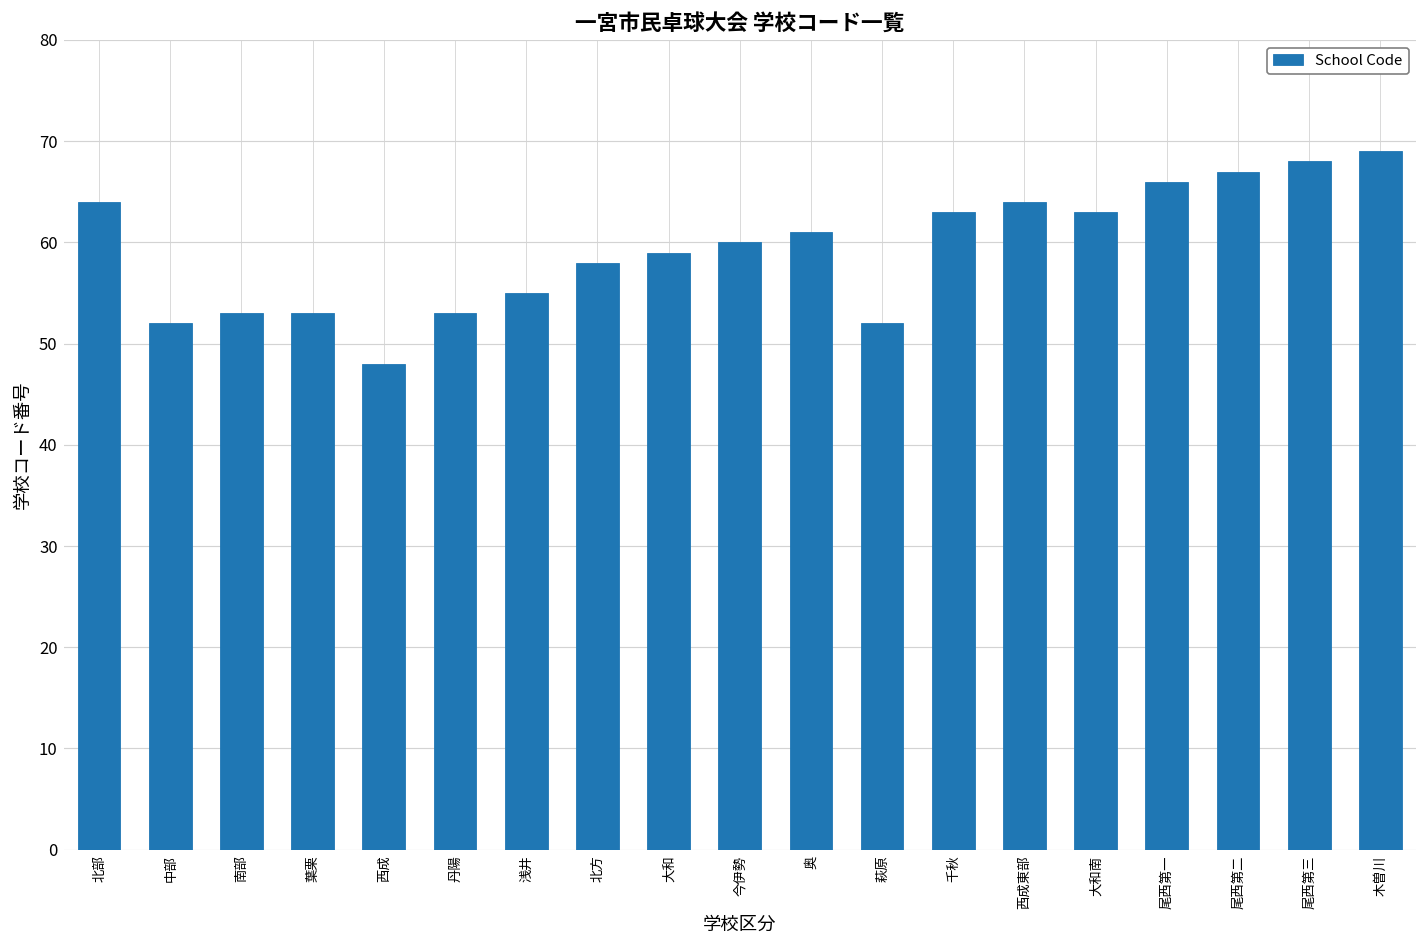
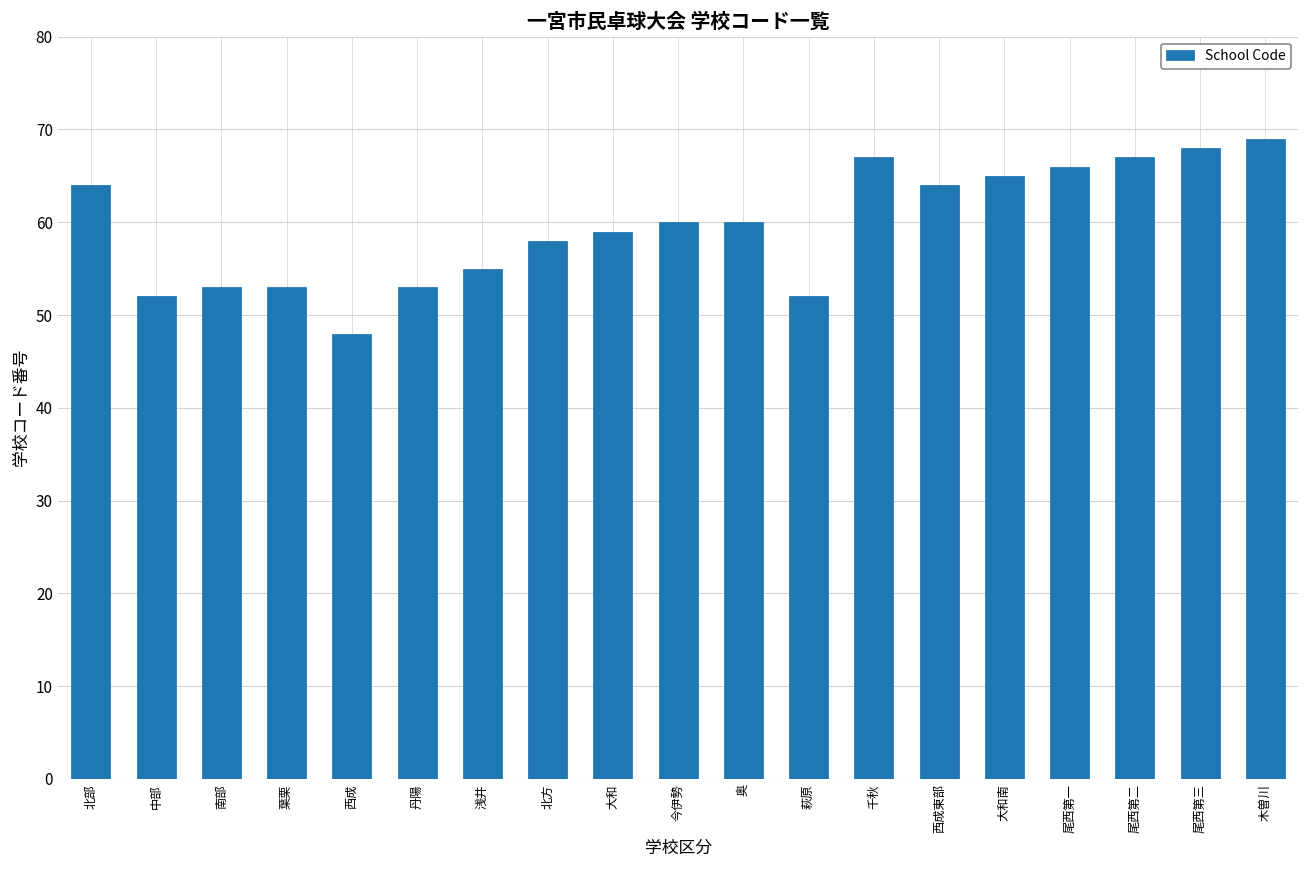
  {
    "北部": 64,
    "中部": 52,
    "南部": 53,
    "葉栗": 53,
    "西成": 48,
    "丹陽": 53,
    "浅井": 55,
    "北方": 58,
    "大和": 59,
    "今伊勢": 60,
-   "奥": 61,
+   "奥": 60,
    "萩原": 52,
-   "千秋": 63,
+   "千秋": 67,
    "西成東部": 64,
-   "大和南": 63,
+   "大和南": 65,
    "尾西第一": 66,
    "尾西第二": 67,
    "尾西第三": 68,
    "木曽川": 69
  }
